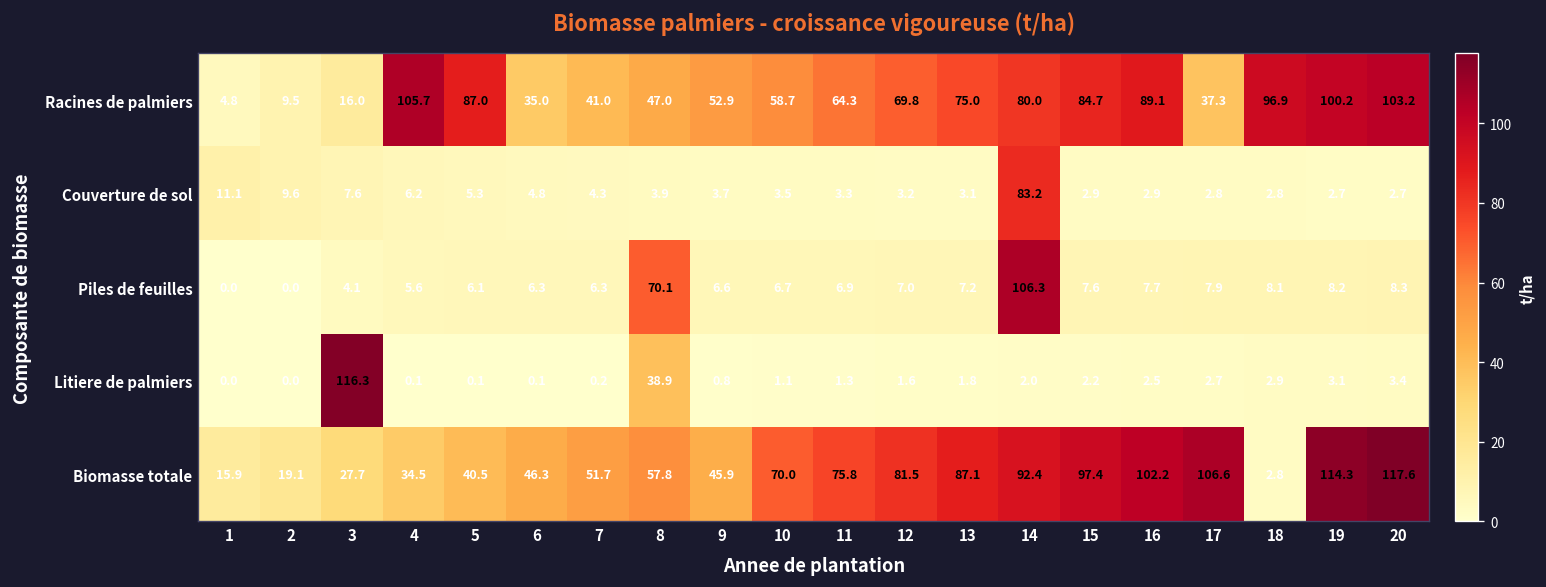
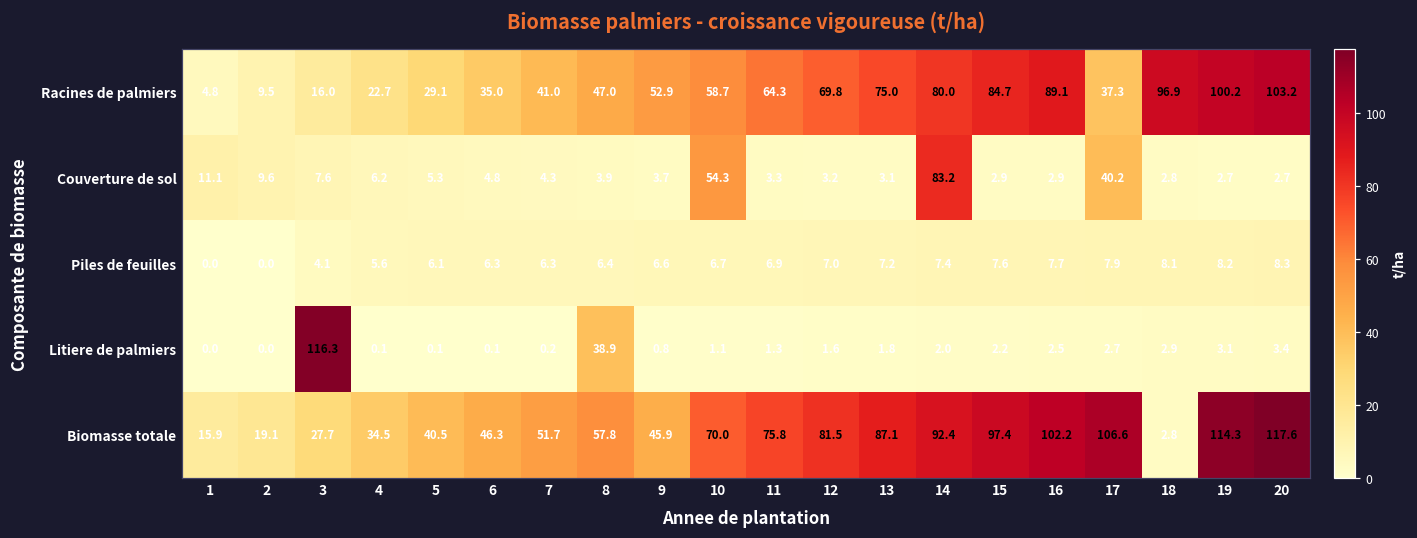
  {
    "Racines de palmiers": {
      "1": 4.8,
      "2": 9.5,
      "3": 16.0,
-     "4": 105.7,
-     "5": 87.0,
+     "4": 22.7,
+     "5": 29.1,
      "6": 35.0,
      "7": 41.0,
      "8": 47.0,
      "9": 52.9,
      "10": 58.7,
      "11": 64.3,
      "12": 69.8,
      "13": 75.0,
      "14": 80.0,
      "15": 84.7,
      "16": 89.1,
      "17": 37.3,
      "18": 96.9,
      "19": 100.2,
      "20": 103.2
    },
    "Couverture de sol": {
      "1": 11.1,
      "2": 9.6,
      "3": 7.6,
      "4": 6.2,
      "5": 5.3,
      "6": 4.8,
      "7": 4.3,
      "8": 3.9,
      "9": 3.7,
-     "10": 3.5,
+     "10": 54.3,
      "11": 3.3,
      "12": 3.2,
      "13": 3.1,
      "14": 83.2,
      "15": 2.9,
      "16": 2.9,
-     "17": 2.8,
+     "17": 40.2,
      "18": 2.8,
      "19": 2.7,
      "20": 2.7
    },
    "Piles de feuilles": {
      "1": 0.0,
      "2": 0.0,
      "3": 4.1,
      "4": 5.6,
      "5": 6.1,
      "6": 6.3,
      "7": 6.3,
-     "8": 70.1,
+     "8": 6.4,
      "9": 6.6,
      "10": 6.7,
      "11": 6.9,
      "12": 7.0,
      "13": 7.2,
-     "14": 106.3,
+     "14": 7.4,
      "15": 7.6,
      "16": 7.7,
      "17": 7.9,
      "18": 8.1,
      "19": 8.2,
      "20": 8.3
    },
    "Litiere de palmiers": {
      "1": 0.0,
      "2": 0.0,
      "3": 116.3,
      "4": 0.1,
      "5": 0.1,
      "6": 0.1,
      "7": 0.2,
      "8": 38.9,
      "9": 0.8,
      "10": 1.1,
      "11": 1.3,
      "12": 1.6,
      "13": 1.8,
      "14": 2.0,
      "15": 2.2,
      "16": 2.5,
      "17": 2.7,
      "18": 2.9,
      "19": 3.1,
      "20": 3.4
    },
    "Biomasse totale": {
      "1": 15.9,
      "2": 19.1,
      "3": 27.7,
      "4": 34.5,
      "5": 40.5,
      "6": 46.3,
      "7": 51.7,
      "8": 57.8,
      "9": 45.9,
      "10": 70.0,
      "11": 75.8,
      "12": 81.5,
      "13": 87.1,
      "14": 92.4,
      "15": 97.4,
      "16": 102.2,
      "17": 106.6,
      "18": 2.8,
      "19": 114.3,
      "20": 117.6
    }
  }
